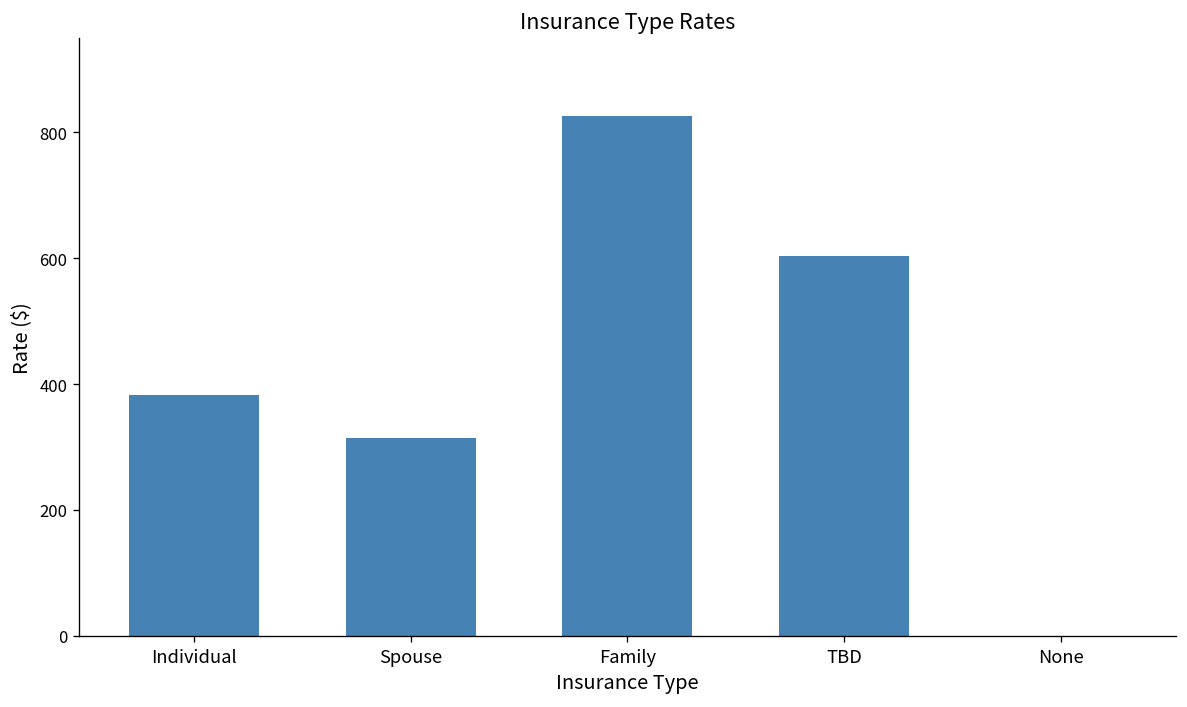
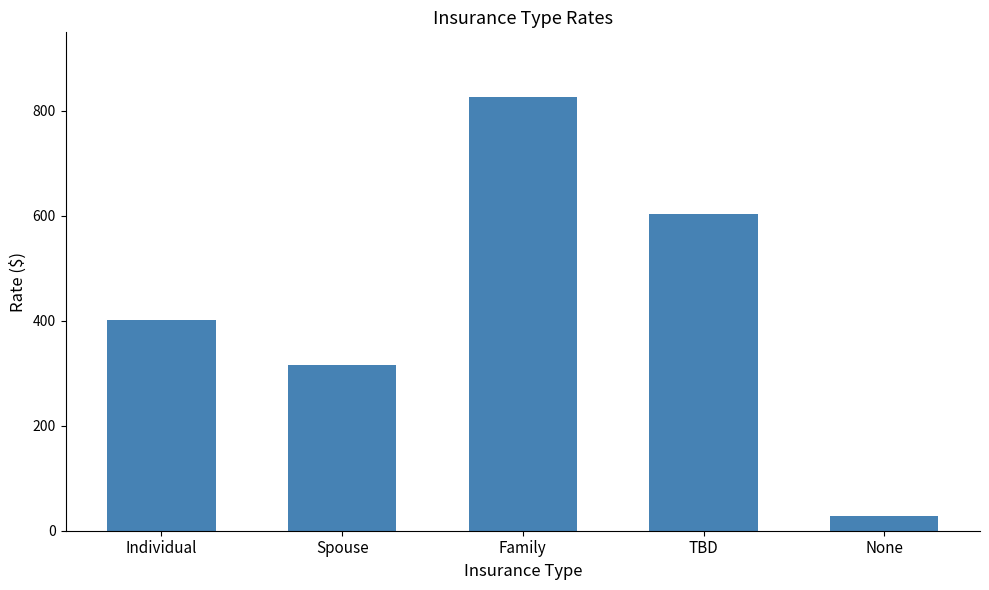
  {
-   "Individual": 380,
+   "Individual": 400,
    "Spouse": 320,
    "Family": 830,
    "TBD": 600,
-   "None": 0
+   "None": 30
  }
